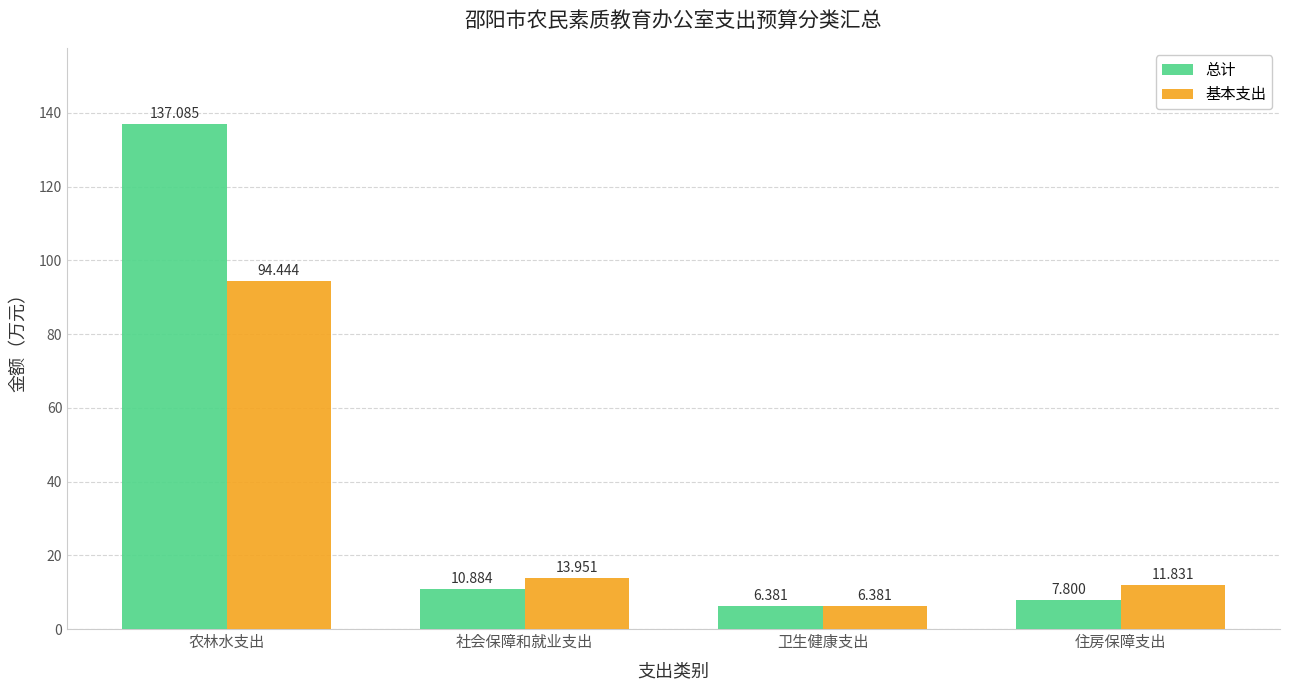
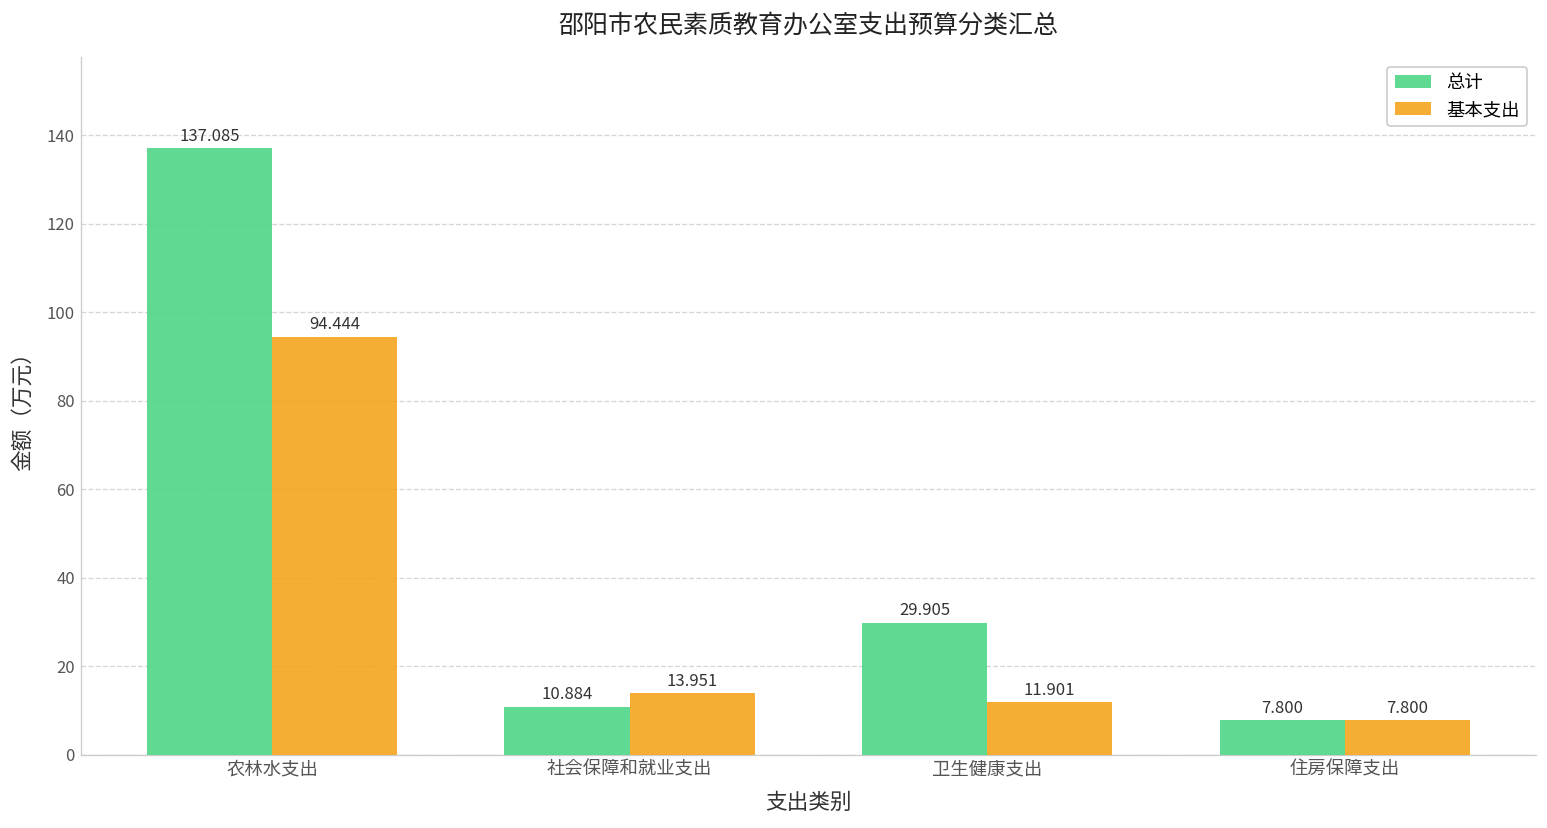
  {
    "总计": {
      "农林水支出": 137.085,
      "社会保障和就业支出": 10.884,
-     "卫生健康支出": 6.381,
+     "卫生健康支出": 29.905,
      "住房保障支出": 7.800
    },
    "基本支出": {
      "农林水支出": 94.444,
      "社会保障和就业支出": 13.951,
-     "卫生健康支出": 6.381,
-     "住房保障支出": 11.831
+     "卫生健康支出": 11.901,
+     "住房保障支出": 7.800
    }
  }
